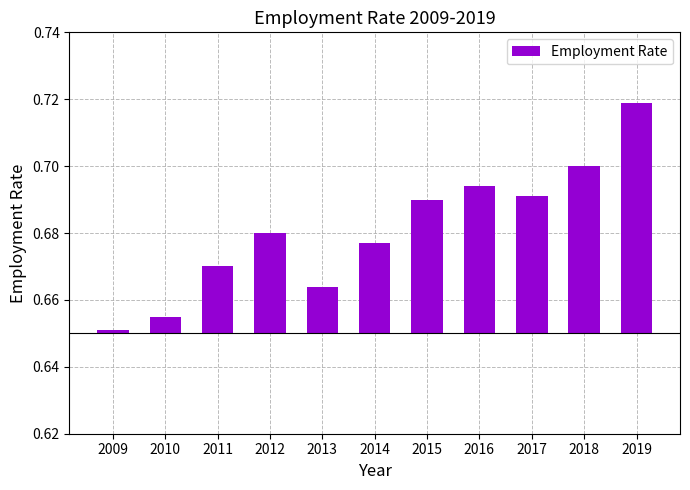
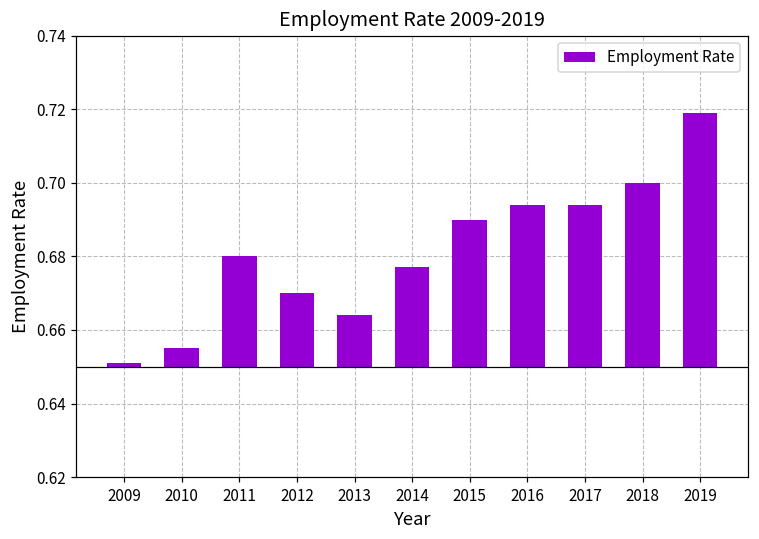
  {
    "2009": 0.651,
    "2010": 0.655,
-   "2011": 0.67,
-   "2012": 0.68,
+   "2011": 0.68,
+   "2012": 0.67,
    "2013": 0.664,
    "2014": 0.677,
    "2015": 0.690,
    "2016": 0.694,
-   "2017": 0.691,
+   "2017": 0.694,
    "2018": 0.700,
    "2019": 0.719
  }
